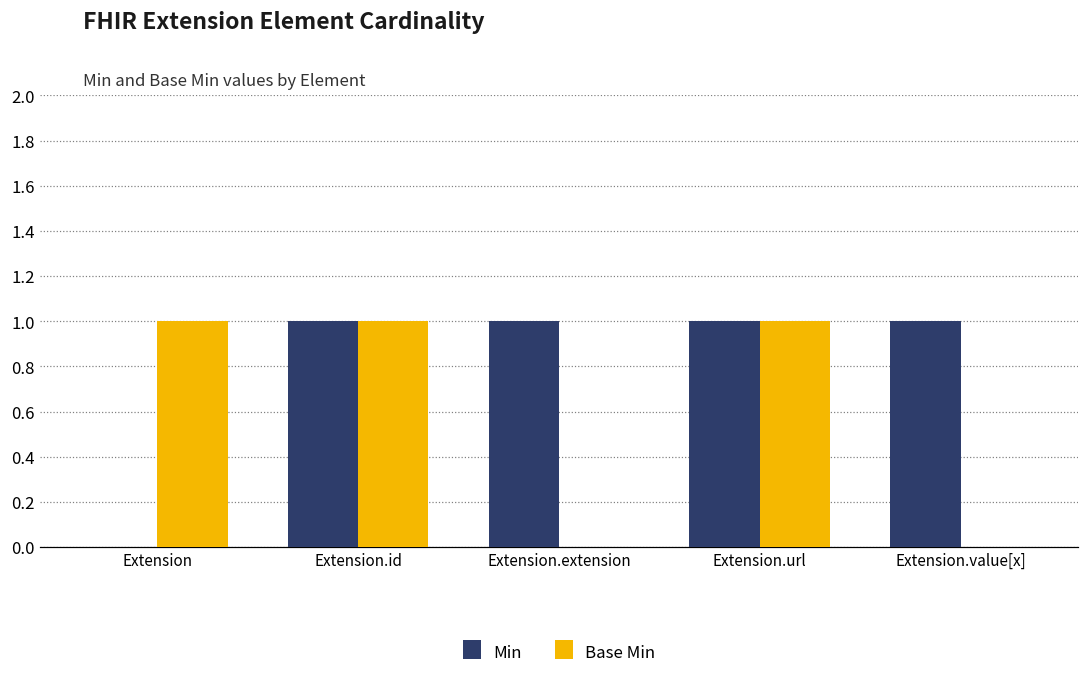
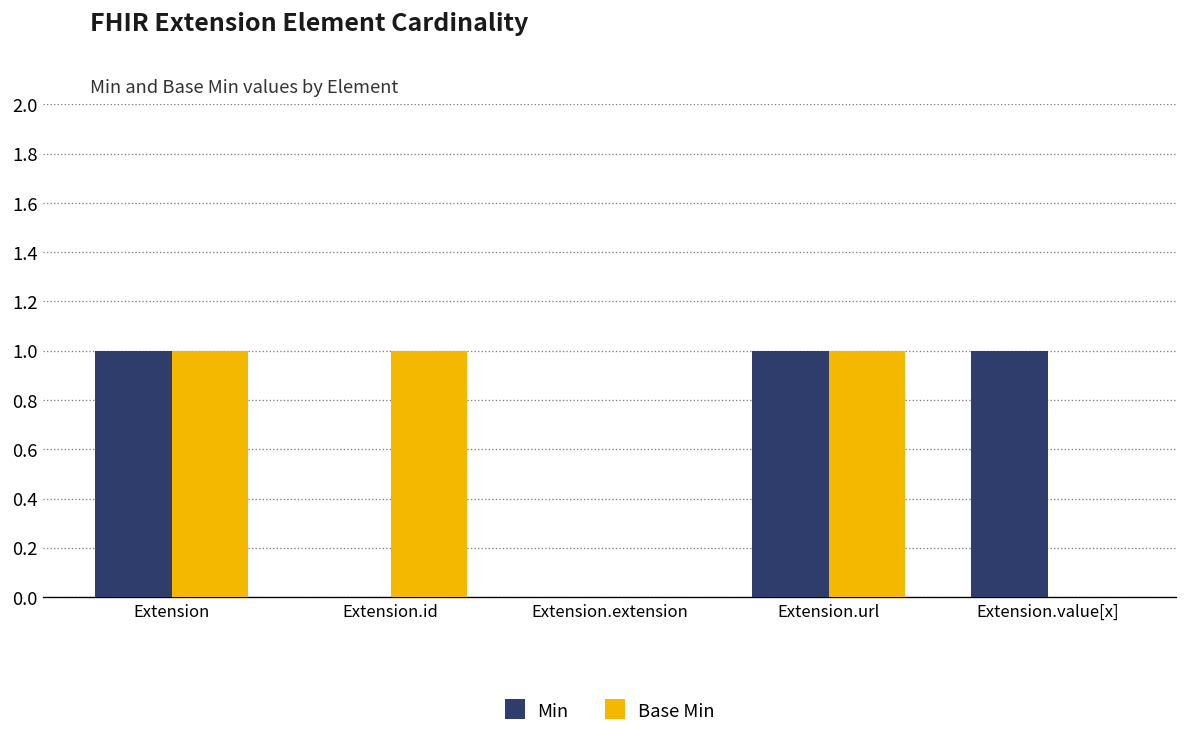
  {
    "Min": {
-     "Extension": 0,
-     "Extension.id": 1,
-     "Extension.extension": 1,
+     "Extension": 1,
+     "Extension.id": 0,
+     "Extension.extension": 0,
      "Extension.url": 1,
      "Extension.value[x]": 1
    },
    "Base Min": {
      "Extension": 1,
      "Extension.id": 1,
      "Extension.extension": 0,
      "Extension.url": 1,
      "Extension.value[x]": 0
    }
  }
